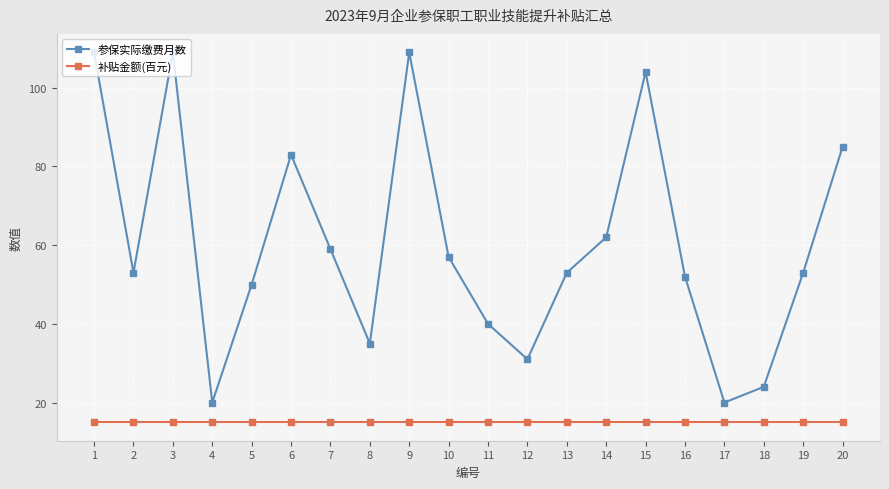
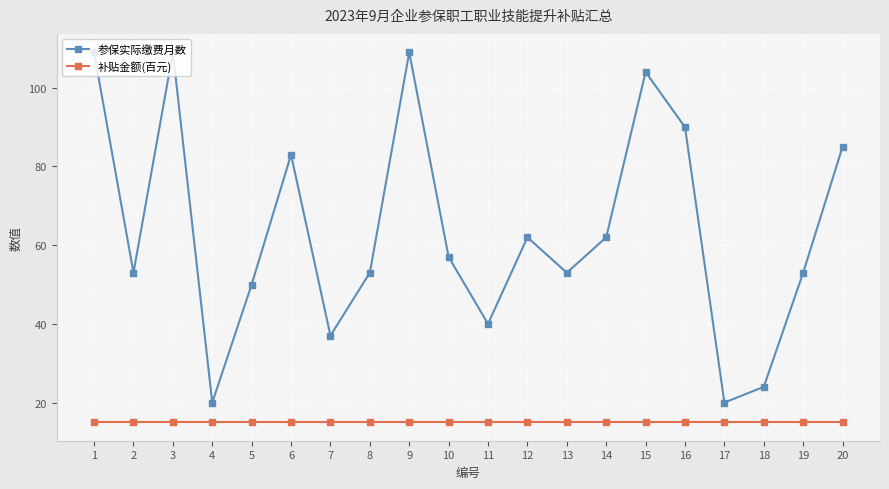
  {
    "参保实际缴费月数": {
      "2": 53,
      "4": 20,
      "5": 50,
      "6": 83,
-     "7": 59,
-     "8": 35,
+     "7": 37,
+     "8": 53,
      "9": 109,
      "10": 57,
      "11": 40,
-     "12": 31,
+     "12": 62,
      "13": 53,
      "14": 62,
      "15": 104,
-     "16": 52,
+     "16": 90,
      "17": 20,
      "18": 24,
      "19": 53,
      "20": 85
    },
    "补贴金额(百元)": {
      "1": 15,
      "2": 15,
      "3": 15,
      "4": 15,
      "5": 15,
      "6": 15,
      "7": 15,
      "8": 15,
      "9": 15,
      "10": 15,
      "11": 15,
      "12": 15,
      "13": 15,
      "14": 15,
      "15": 15,
      "16": 15,
      "17": 15,
      "18": 15,
      "19": 15,
      "20": 15
    }
  }
